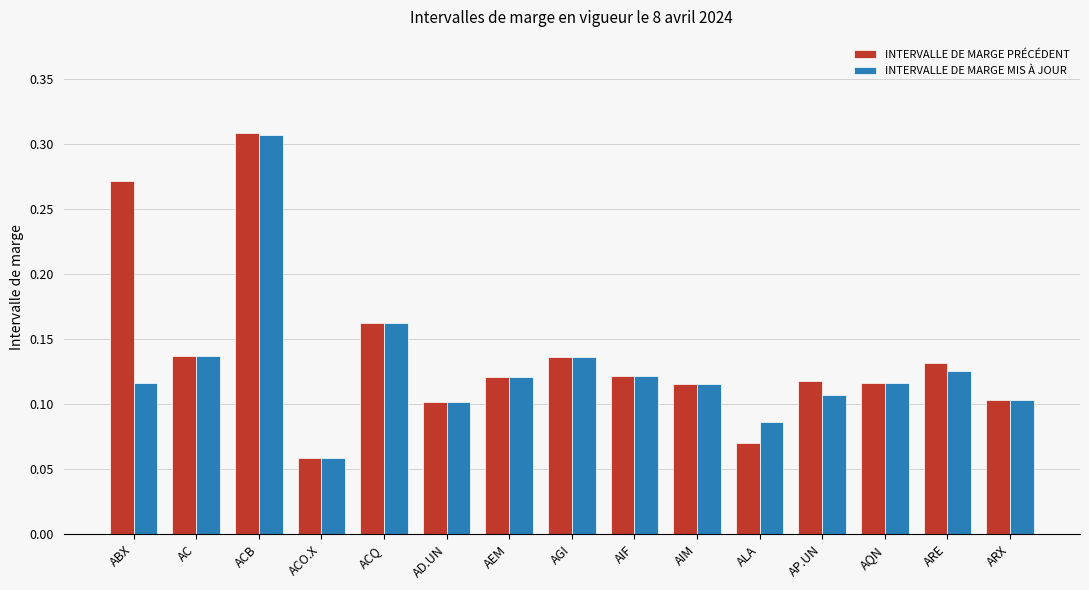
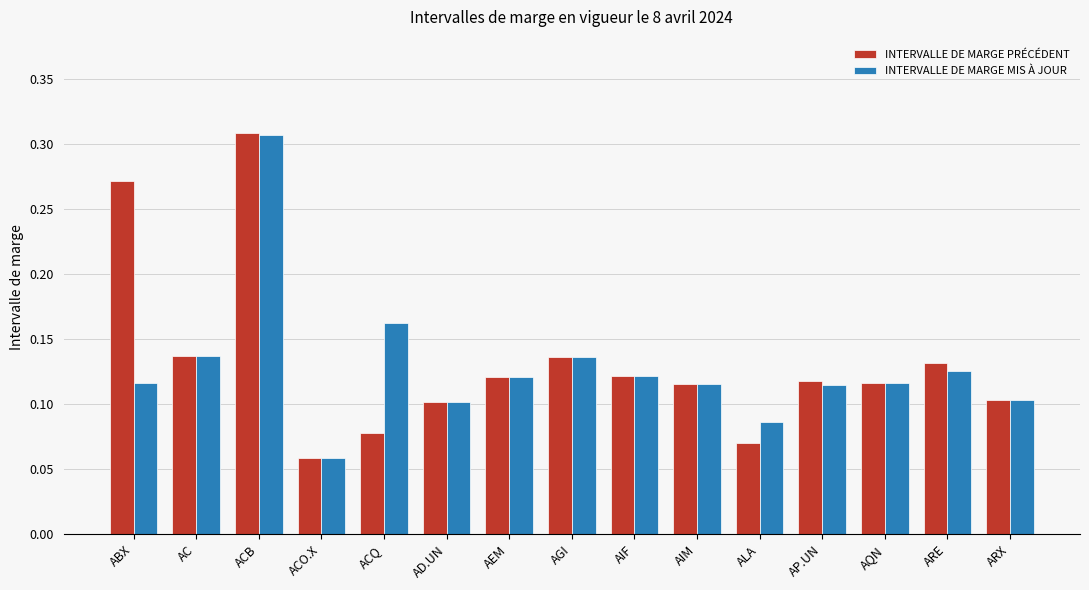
  {
    "INTERVALLE DE MARGE PRÉCÉDENT": {
      "ABX": 0.271,
      "AC": 0.137,
      "ACB": 0.308,
      "ACO.X": 0.059,
-     "ACQ": 0.163,
+     "ACQ": 0.078,
      "AD.UN": 0.101,
      "AEM": 0.121,
      "AGI": 0.136,
      "AIF": 0.122,
      "AIM": 0.116,
      "ALA": 0.070,
      "AP.UN": 0.118,
      "AQN": 0.116,
      "ARE": 0.131,
      "ARX": 0.103
    },
    "INTERVALLE DE MARGE MIS À JOUR": {
      "ABX": 0.116,
      "AC": 0.137,
      "ACB": 0.307,
      "ACO.X": 0.059,
      "ACQ": 0.162,
      "AD.UN": 0.101,
      "AEM": 0.121,
      "AGI": 0.136,
      "AIF": 0.122,
      "AIM": 0.116,
      "ALA": 0.087,
-     "AP.UN": 0.107,
+     "AP.UN": 0.115,
      "AQN": 0.116,
      "ARE": 0.125,
      "ARX": 0.103
    }
  }
